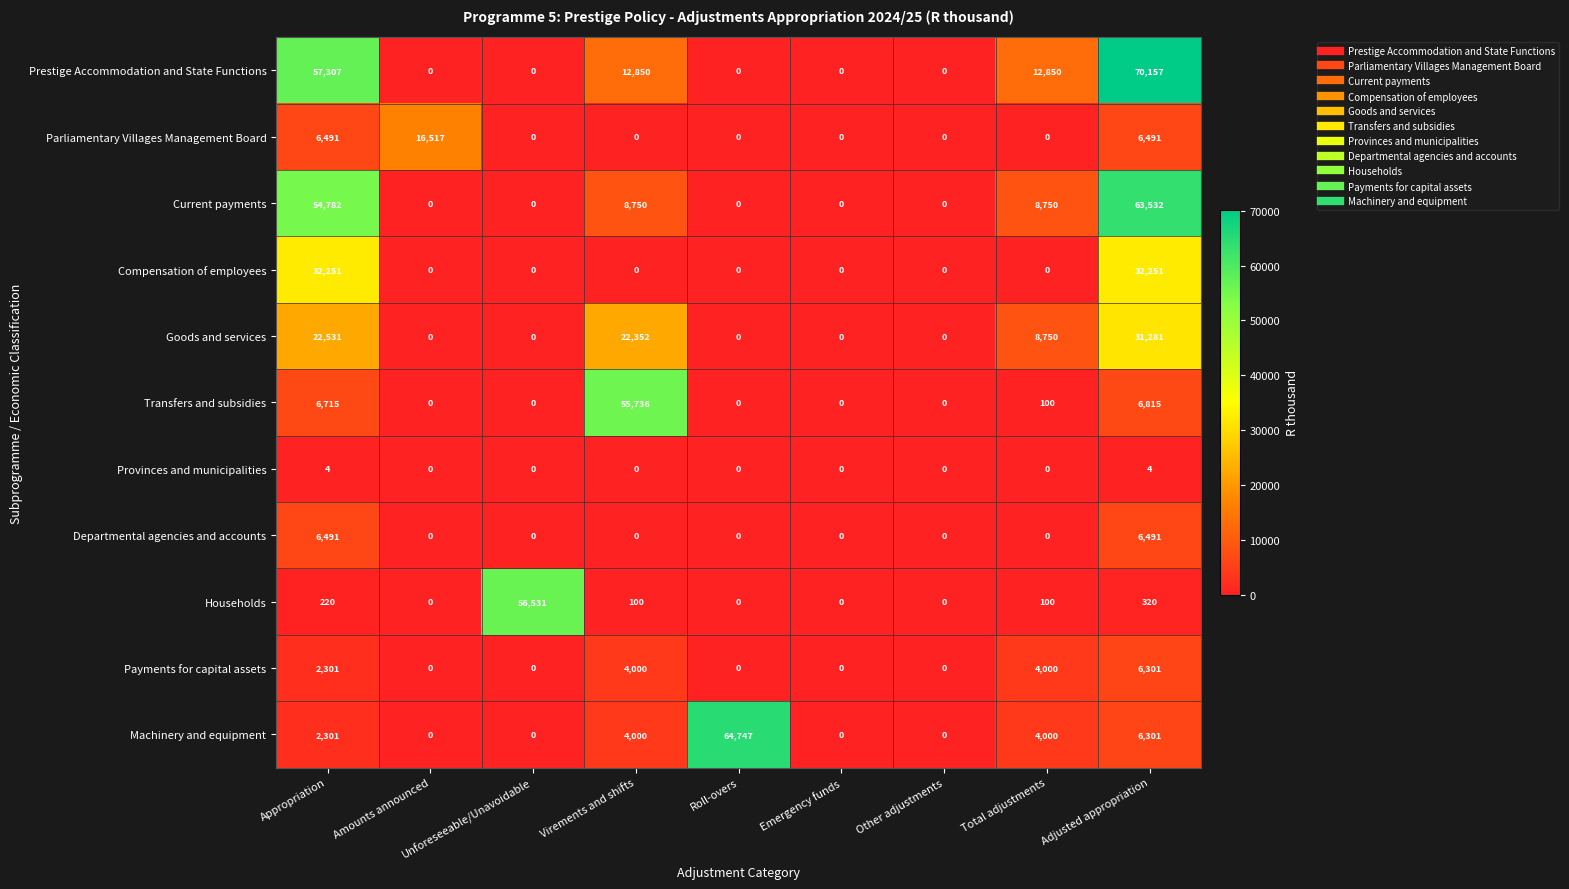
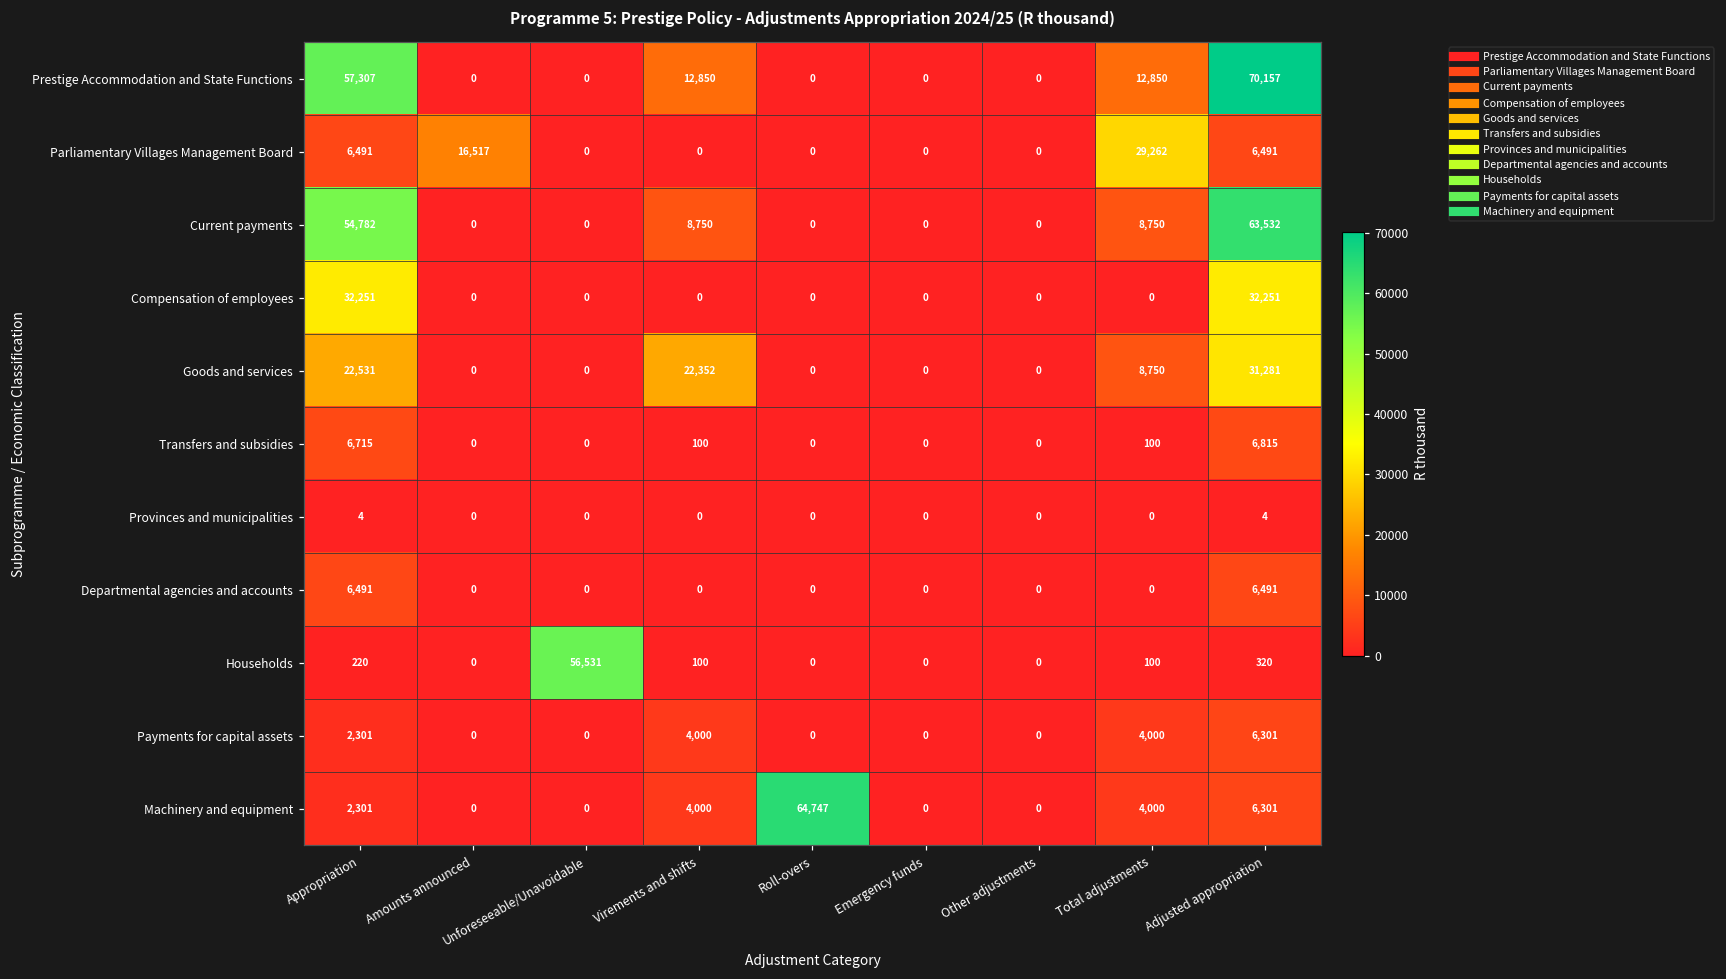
  {
    "Prestige Accommodation and State Functions": {
      "Appropriation": "57,307",
      "Amounts announced": "0",
      "Unforeseeable/Unavoidable": "0",
      "Virements and shifts": "12,850",
      "Roll-overs": "0",
      "Emergency funds": "0",
      "Other adjustments": "0",
      "Total adjustments": "12,850",
      "Adjusted appropriation": "70,157"
    },
    "Parliamentary Villages Management Board": {
      "Appropriation": "6,491",
      "Amounts announced": "16,517",
      "Unforeseeable/Unavoidable": "0",
      "Virements and shifts": "0",
      "Roll-overs": "0",
      "Emergency funds": "0",
      "Other adjustments": "0",
-     "Total adjustments": "0",
+     "Total adjustments": "29,262",
      "Adjusted appropriation": "6,491"
    },
    "Current payments": {
      "Appropriation": "54,782",
      "Amounts announced": "0",
      "Unforeseeable/Unavoidable": "0",
      "Virements and shifts": "8,750",
      "Roll-overs": "0",
      "Emergency funds": "0",
      "Other adjustments": "0",
      "Total adjustments": "8,750",
      "Adjusted appropriation": "63,532"
    },
    "Compensation of employees": {
      "Appropriation": "32,251",
      "Amounts announced": "0",
      "Unforeseeable/Unavoidable": "0",
      "Virements and shifts": "0",
      "Roll-overs": "0",
      "Emergency funds": "0",
      "Other adjustments": "0",
      "Total adjustments": "0",
      "Adjusted appropriation": "32,251"
    },
    "Goods and services": {
      "Appropriation": "22,531",
      "Amounts announced": "0",
      "Unforeseeable/Unavoidable": "0",
      "Virements and shifts": "22,352",
      "Roll-overs": "0",
      "Emergency funds": "0",
      "Other adjustments": "0",
      "Total adjustments": "8,750",
      "Adjusted appropriation": "31,281"
    },
    "Transfers and subsidies": {
      "Appropriation": "6,715",
      "Amounts announced": "0",
      "Unforeseeable/Unavoidable": "0",
-     "Virements and shifts": "55,736",
+     "Virements and shifts": "100",
      "Roll-overs": "0",
      "Emergency funds": "0",
      "Other adjustments": "0",
      "Total adjustments": "100",
      "Adjusted appropriation": "6,815"
    },
    "Provinces and municipalities": {
      "Appropriation": "4",
      "Amounts announced": "0",
      "Unforeseeable/Unavoidable": "0",
      "Virements and shifts": "0",
      "Roll-overs": "0",
      "Emergency funds": "0",
      "Other adjustments": "0",
      "Total adjustments": "0",
      "Adjusted appropriation": "4"
    },
    "Departmental agencies and accounts": {
      "Appropriation": "6,491",
      "Amounts announced": "0",
      "Unforeseeable/Unavoidable": "0",
      "Virements and shifts": "0",
      "Roll-overs": "0",
      "Emergency funds": "0",
      "Other adjustments": "0",
      "Total adjustments": "0",
      "Adjusted appropriation": "6,491"
    },
    "Households": {
      "Appropriation": "220",
      "Amounts announced": "0",
      "Unforeseeable/Unavoidable": "56,531",
      "Virements and shifts": "100",
      "Roll-overs": "0",
      "Emergency funds": "0",
      "Other adjustments": "0",
      "Total adjustments": "100",
      "Adjusted appropriation": "320"
    },
    "Payments for capital assets": {
      "Appropriation": "2,301",
      "Amounts announced": "0",
      "Unforeseeable/Unavoidable": "0",
      "Virements and shifts": "4,000",
      "Roll-overs": "0",
      "Emergency funds": "0",
      "Other adjustments": "0",
      "Total adjustments": "4,000",
      "Adjusted appropriation": "6,301"
    },
    "Machinery and equipment": {
      "Appropriation": "2,301",
      "Amounts announced": "0",
      "Unforeseeable/Unavoidable": "0",
      "Virements and shifts": "4,000",
      "Roll-overs": "64,747",
      "Emergency funds": "0",
      "Other adjustments": "0",
      "Total adjustments": "4,000",
      "Adjusted appropriation": "6,301"
    }
  }
